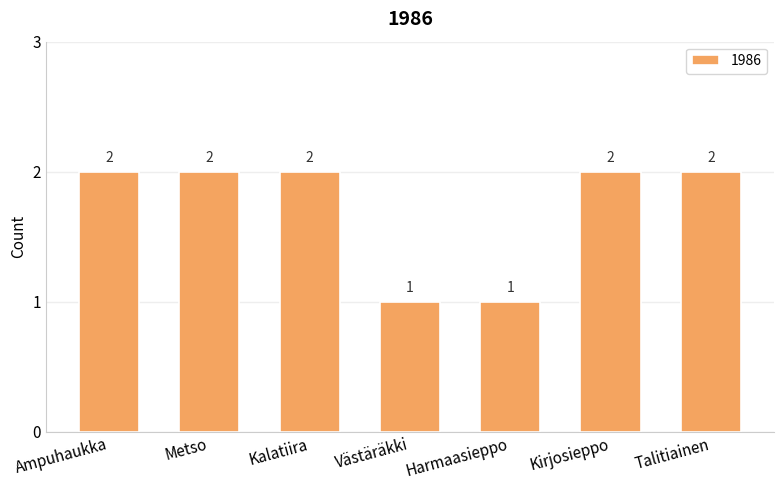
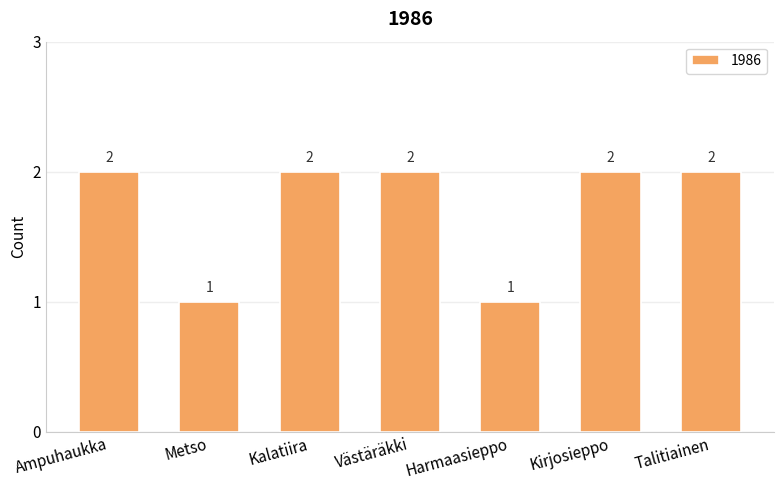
  {
    "Ampuhaukka": 2,
-   "Metso": 2,
+   "Metso": 1,
    "Kalatiira": 2,
-   "Västäräkki": 1,
+   "Västäräkki": 2,
    "Harmaasieppo": 1,
    "Kirjosieppo": 2,
    "Talitiainen": 2
  }
